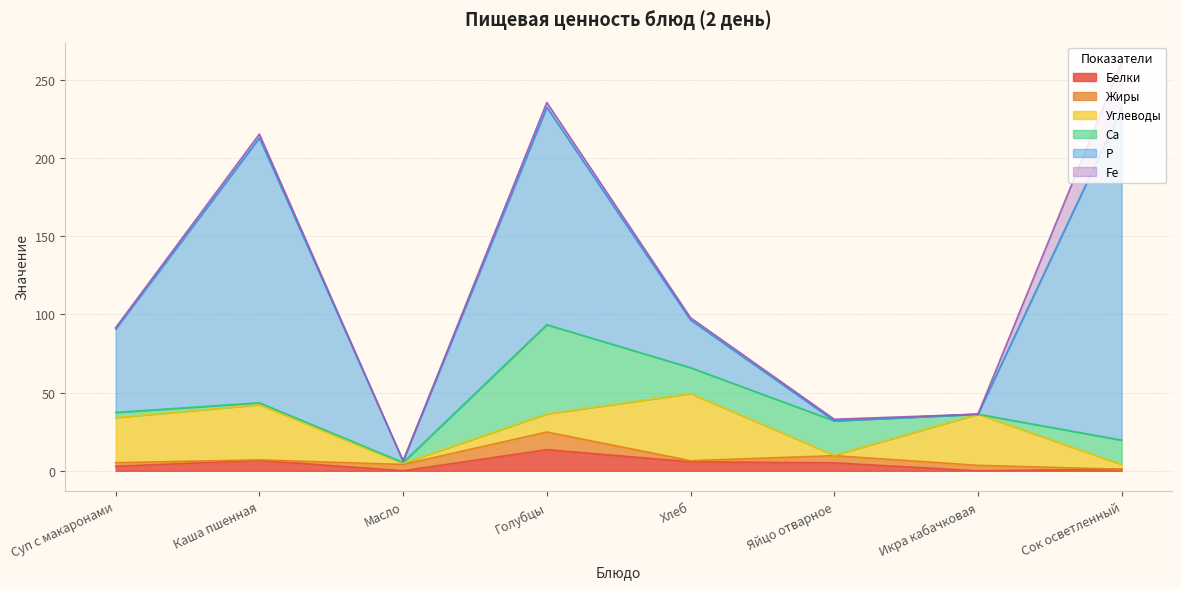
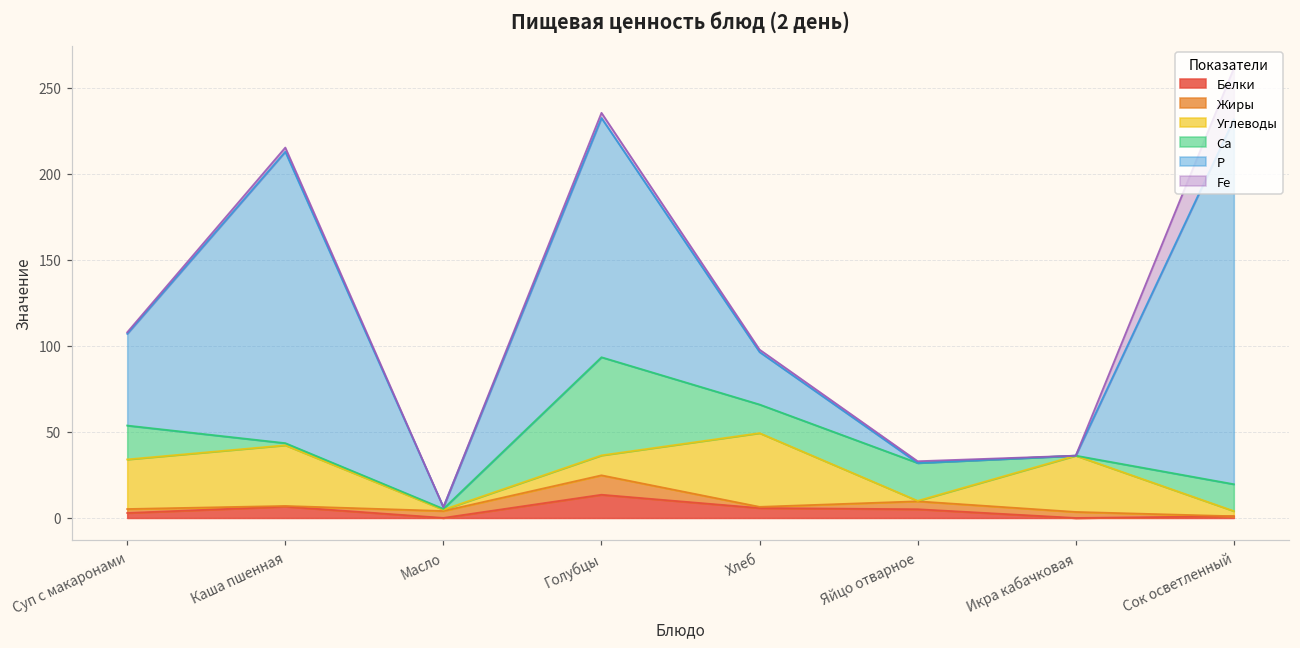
  {
    "Углеводы": {
      "Суп с макаронами": 29,
      "Голубцы": 12,
      "Хлеб": 43,
      "Сок осветленный": 3
    },
    "Са": {
-     "Суп с макаронами": 3,
+     "Суп с макаронами": 20,
      "Голубцы": 57,
      "Хлеб": 17,
      "Сок осветленный": 16
    },
    "Р": {
      "Каша пшенная": 169,
      "Голубцы": 139
    },
    "Fe": {
      "Каша пшенная": 2,
      "Голубцы": 3
    }
  }
